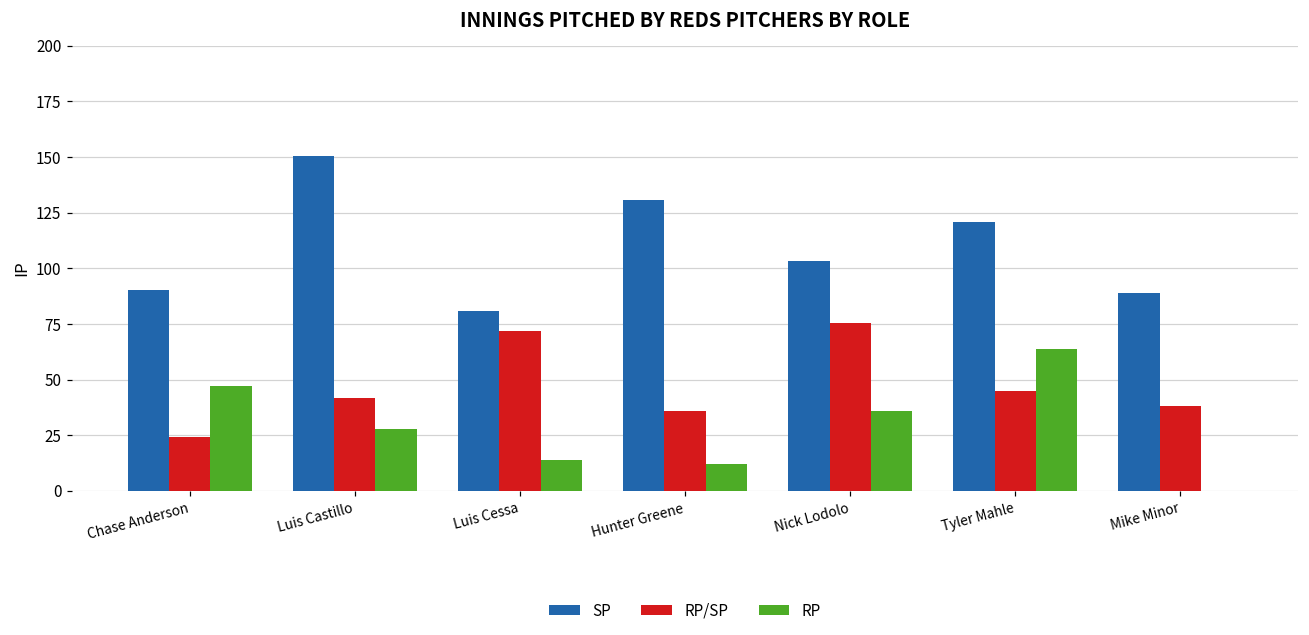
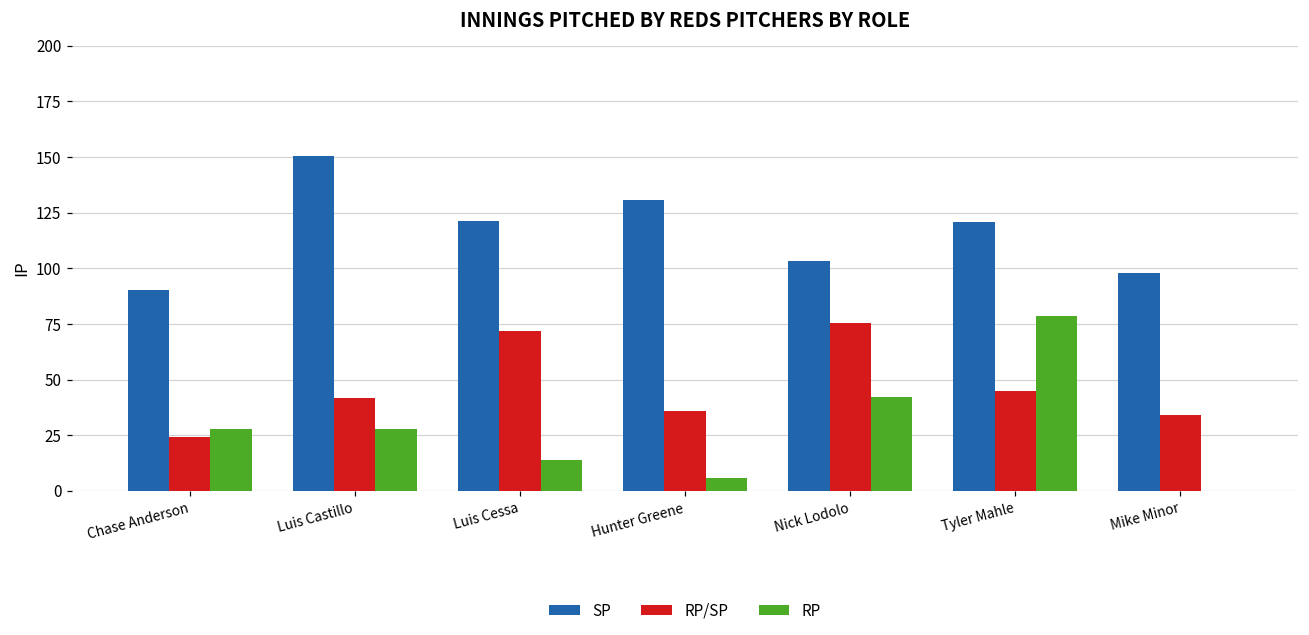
  {
    "SP": {
      "Chase Anderson": 90,
      "Luis Castillo": 150,
-     "Luis Cessa": 81,
+     "Luis Cessa": 121,
      "Hunter Greene": 131,
      "Nick Lodolo": 103,
      "Tyler Mahle": 121,
-     "Mike Minor": 89
+     "Mike Minor": 98
    },
    "RP/SP": {
      "Chase Anderson": 24,
      "Luis Castillo": 42,
      "Luis Cessa": 72,
      "Hunter Greene": 36,
      "Nick Lodolo": 75,
      "Tyler Mahle": 45,
-     "Mike Minor": 38
+     "Mike Minor": 34
    },
    "RP": {
-     "Chase Anderson": 47,
+     "Chase Anderson": 28,
      "Luis Castillo": 28,
      "Luis Cessa": 14,
-     "Hunter Greene": 12,
-     "Nick Lodolo": 36,
-     "Tyler Mahle": 64,
+     "Hunter Greene": 6,
+     "Nick Lodolo": 42,
+     "Tyler Mahle": 78,
      "Mike Minor": 0
    }
  }
